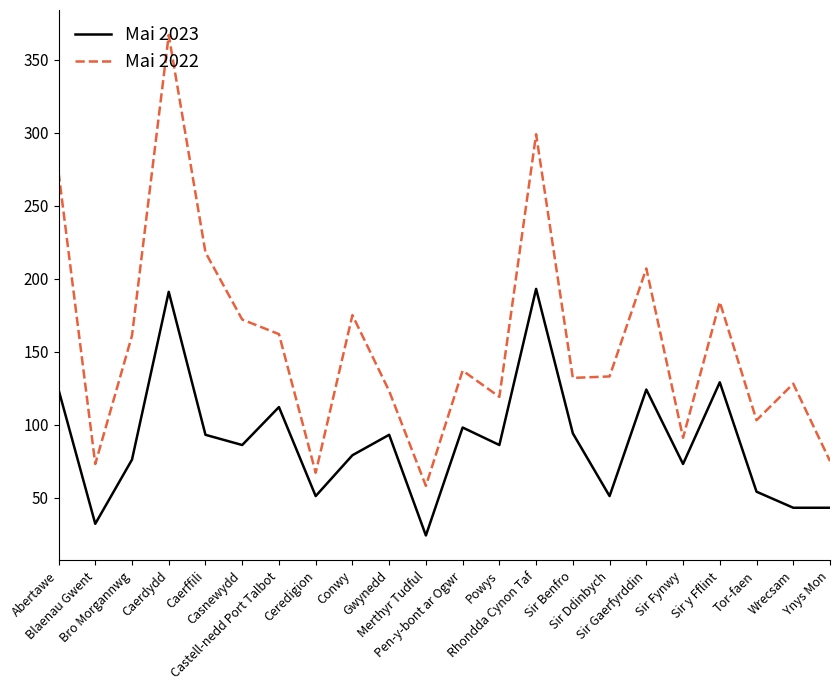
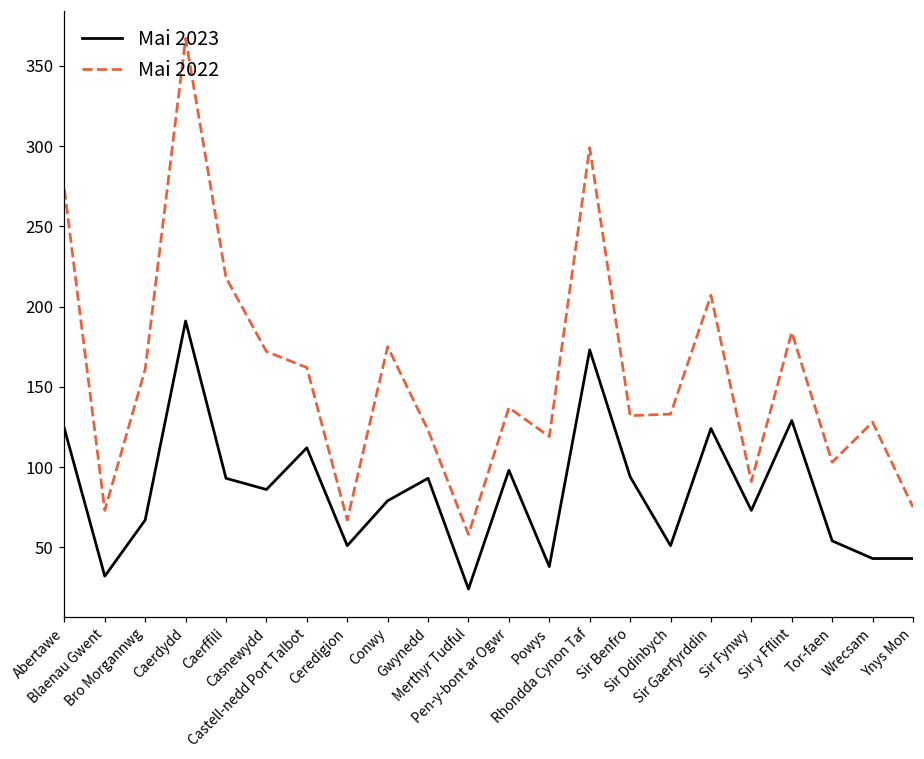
  {
    "Mai 2023": {
      "Abertawe": 124,
      "Blaenau Gwent": 32,
-     "Bro Morgannwg": 76,
+     "Bro Morgannwg": 67,
      "Caerdydd": 191,
      "Caerffili": 93,
      "Casnewydd": 86,
      "Castell-nedd Port Talbot": 112,
      "Ceredigion": 51,
      "Conwy": 79,
      "Gwynedd": 93,
      "Merthyr Tudful": 24,
      "Pen-y-bont ar Ogwr": 98,
-     "Powys": 86,
-     "Rhondda Cynon Taf": 193,
+     "Powys": 38,
+     "Rhondda Cynon Taf": 173,
      "Sir Benfro": 94,
      "Sir Ddinbych": 51,
      "Sir Gaerfyrddin": 124,
      "Sir Fynwy": 73,
      "Sir y Fflint": 129,
      "Tor-faen": 54,
      "Wrecsam": 43,
      "Ynys Mon": 43
    },
    "Mai 2022": {
      "Abertawe": 273,
      "Blaenau Gwent": 73,
      "Bro Morgannwg": 161,
      "Caerdydd": 367,
      "Caerffili": 218,
      "Casnewydd": 172,
      "Castell-nedd Port Talbot": 162,
      "Ceredigion": 67,
      "Conwy": 175,
      "Gwynedd": 123,
      "Merthyr Tudful": 58,
      "Pen-y-bont ar Ogwr": 137,
      "Powys": 119,
      "Rhondda Cynon Taf": 299,
      "Sir Benfro": 132,
      "Sir Ddinbych": 133,
      "Sir Gaerfyrddin": 207,
      "Sir Fynwy": 91,
      "Sir y Fflint": 184,
      "Tor-faen": 103,
      "Wrecsam": 128,
      "Ynys Mon": 75
    }
  }
